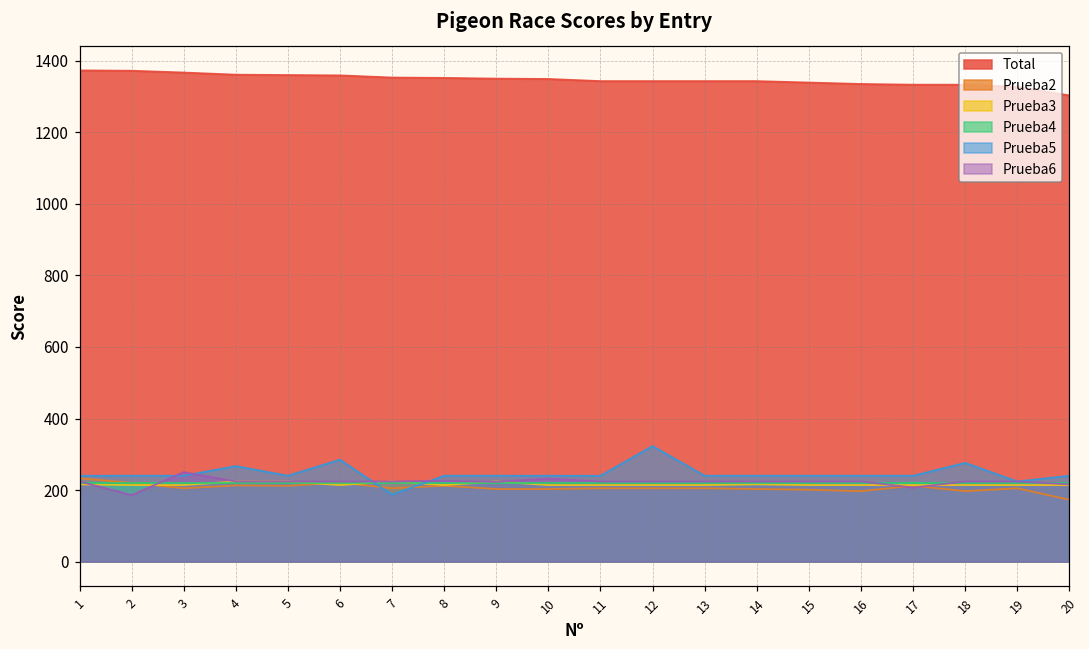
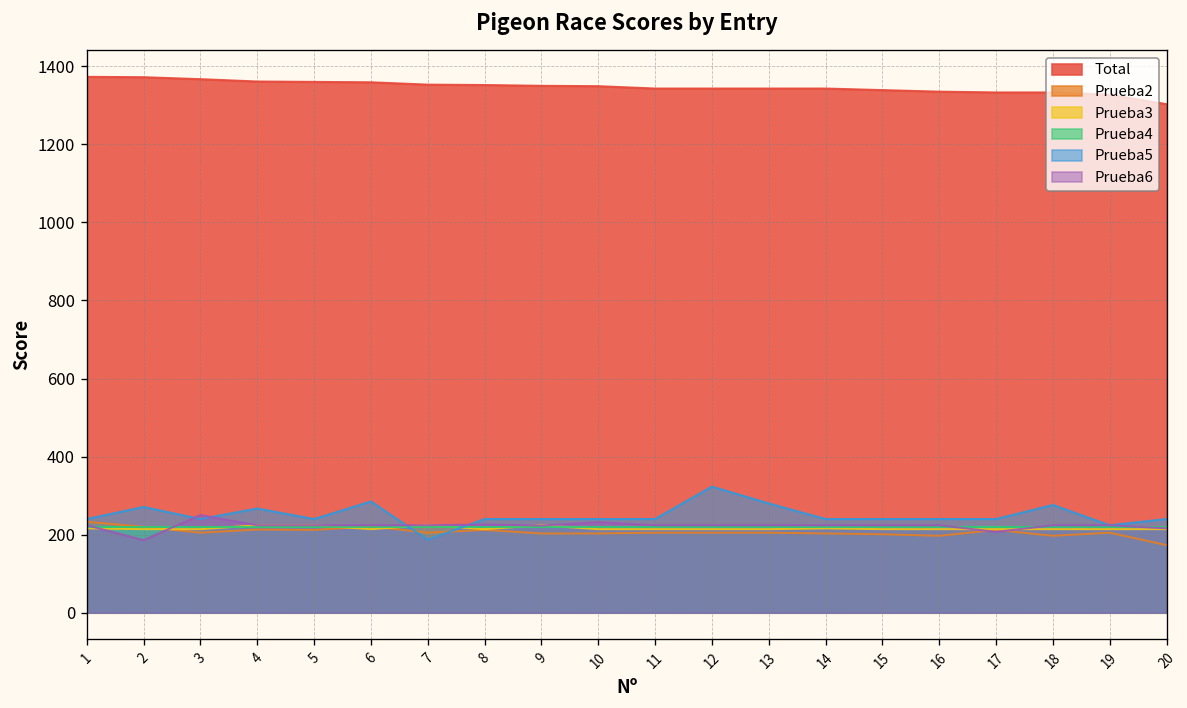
  {
    "Prueba5": {
-     "2": 240,
+     "2": 270,
      "3": 240,
      "4": 270,
      "5": 240,
      "6": 290,
      "7": 190,
      "8": 240,
      "9": 240,
      "10": 240,
      "11": 240,
      "12": 320,
-     "13": 240,
+     "13": 280,
      "14": 240,
      "15": 240,
      "16": 240,
      "17": 240,
      "18": 280,
      "20": 240
    },
    "Prueba6": {
      "2": 190,
      "3": 250,
      "10": 230
    }
  }
